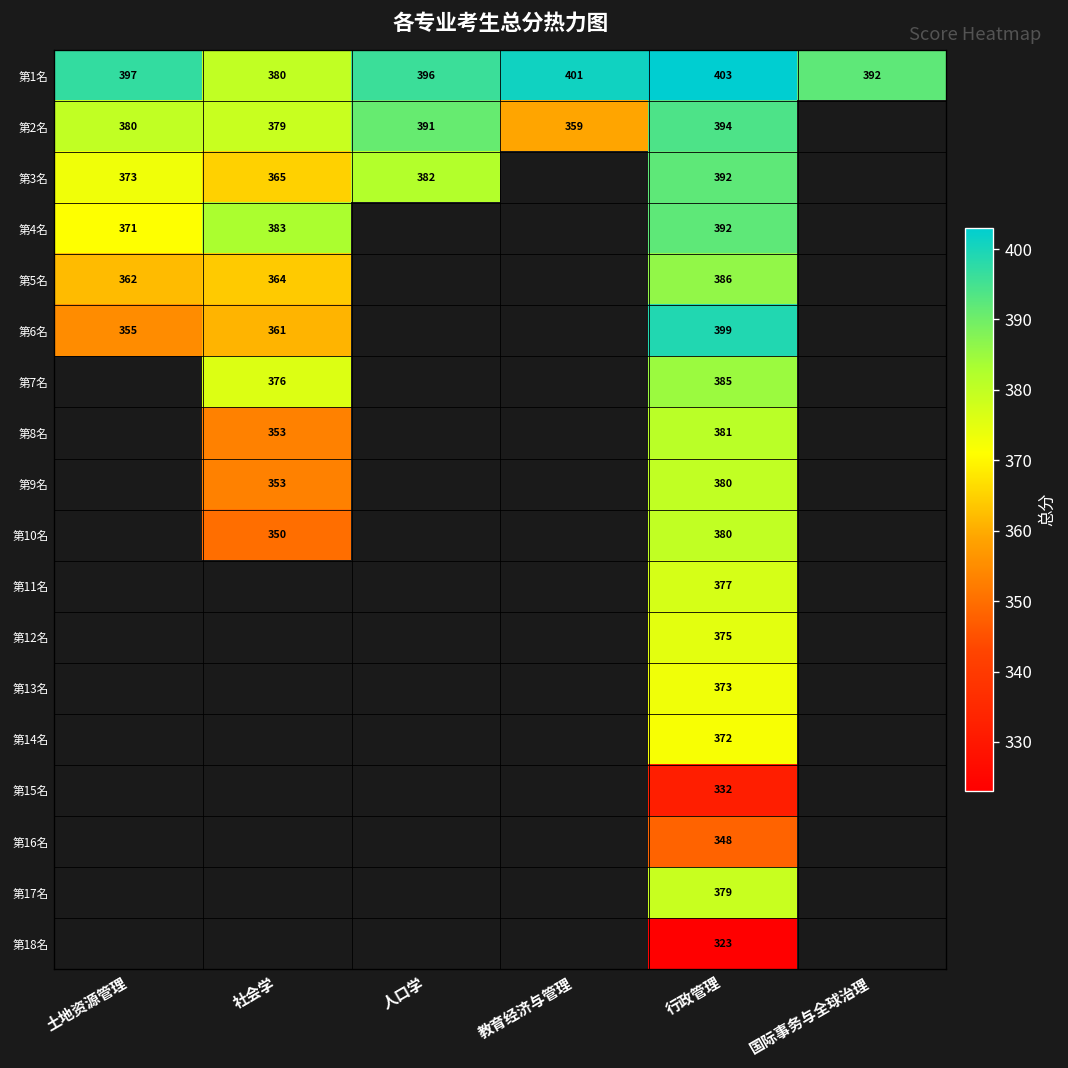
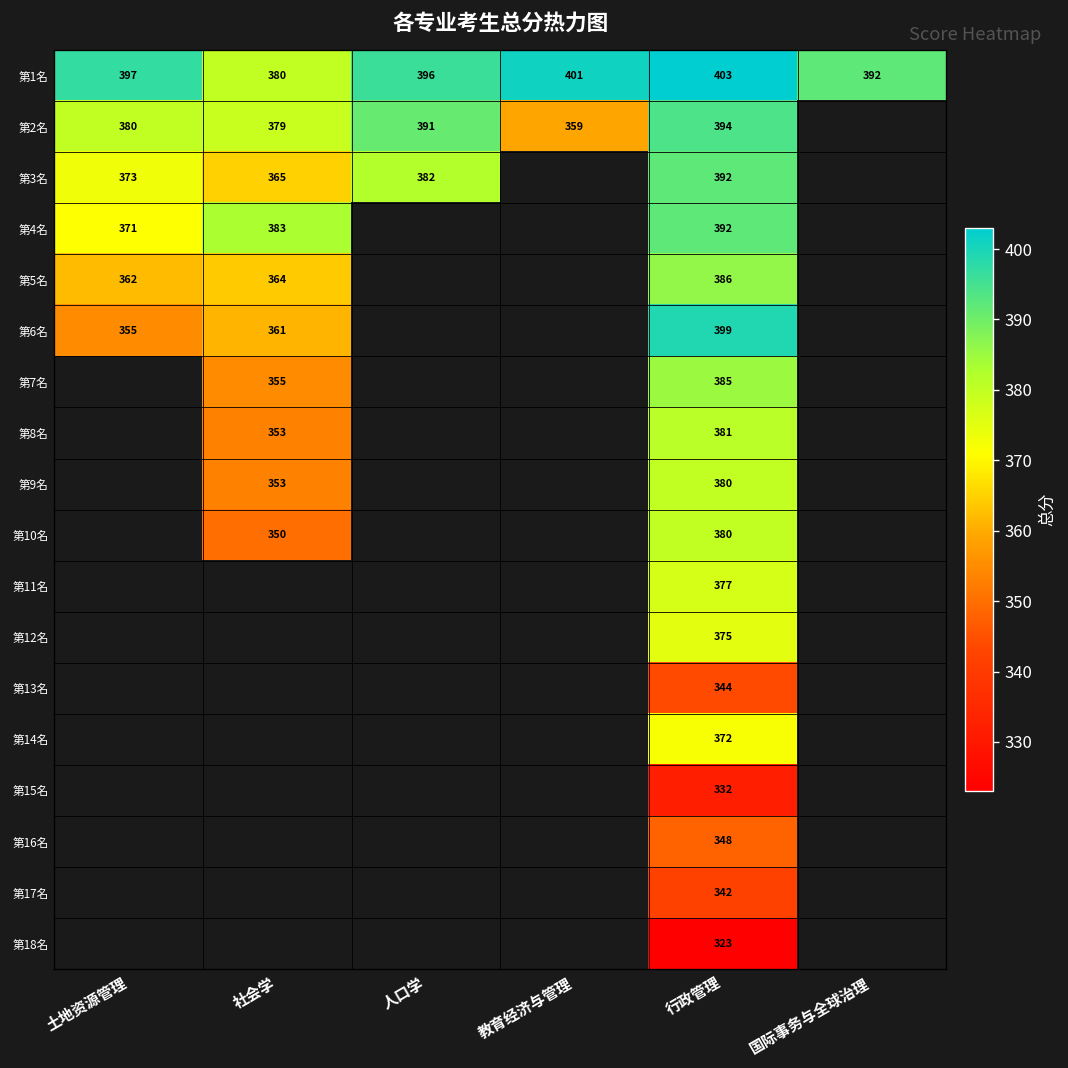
  {
    "第1名": {
      "土地资源管理": 397,
      "社会学": 380,
      "人口学": 396,
      "教育经济与管理": 401,
      "行政管理": 403,
      "国际事务与全球治理": 392
    },
    "第2名": {
      "土地资源管理": 380,
      "社会学": 379,
      "人口学": 391,
      "教育经济与管理": 359,
      "行政管理": 394
    },
    "第3名": {
      "土地资源管理": 373,
      "社会学": 365,
      "人口学": 382,
      "行政管理": 392
    },
    "第4名": {
      "土地资源管理": 371,
      "社会学": 383,
      "行政管理": 392
    },
    "第5名": {
      "土地资源管理": 362,
      "社会学": 364,
      "行政管理": 386
    },
    "第6名": {
      "土地资源管理": 355,
      "社会学": 361,
      "行政管理": 399
    },
    "第7名": {
-     "社会学": 376,
+     "社会学": 355,
      "行政管理": 385
    },
    "第8名": {
      "社会学": 353,
      "行政管理": 381
    },
    "第9名": {
      "社会学": 353,
      "行政管理": 380
    },
    "第10名": {
      "社会学": 350,
      "行政管理": 380
    },
    "第11名": {
      "行政管理": 377
    },
    "第12名": {
      "行政管理": 375
    },
    "第13名": {
-     "行政管理": 373
+     "行政管理": 344
    },
    "第14名": {
      "行政管理": 372
    },
    "第15名": {
      "行政管理": 332
    },
    "第16名": {
      "行政管理": 348
    },
    "第17名": {
-     "行政管理": 379
+     "行政管理": 342
    },
    "第18名": {
      "行政管理": 323
    }
  }
